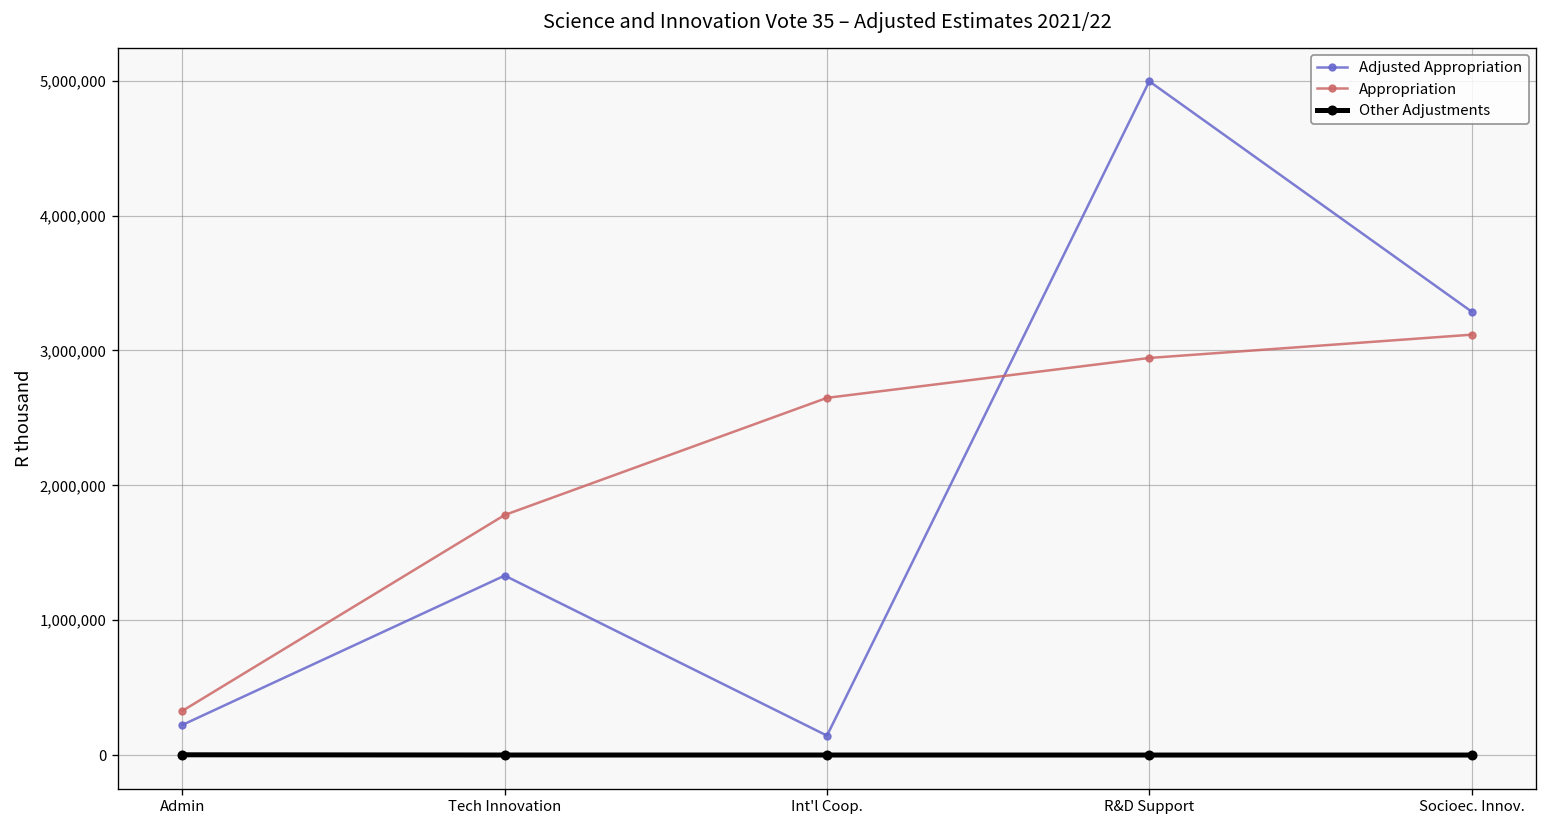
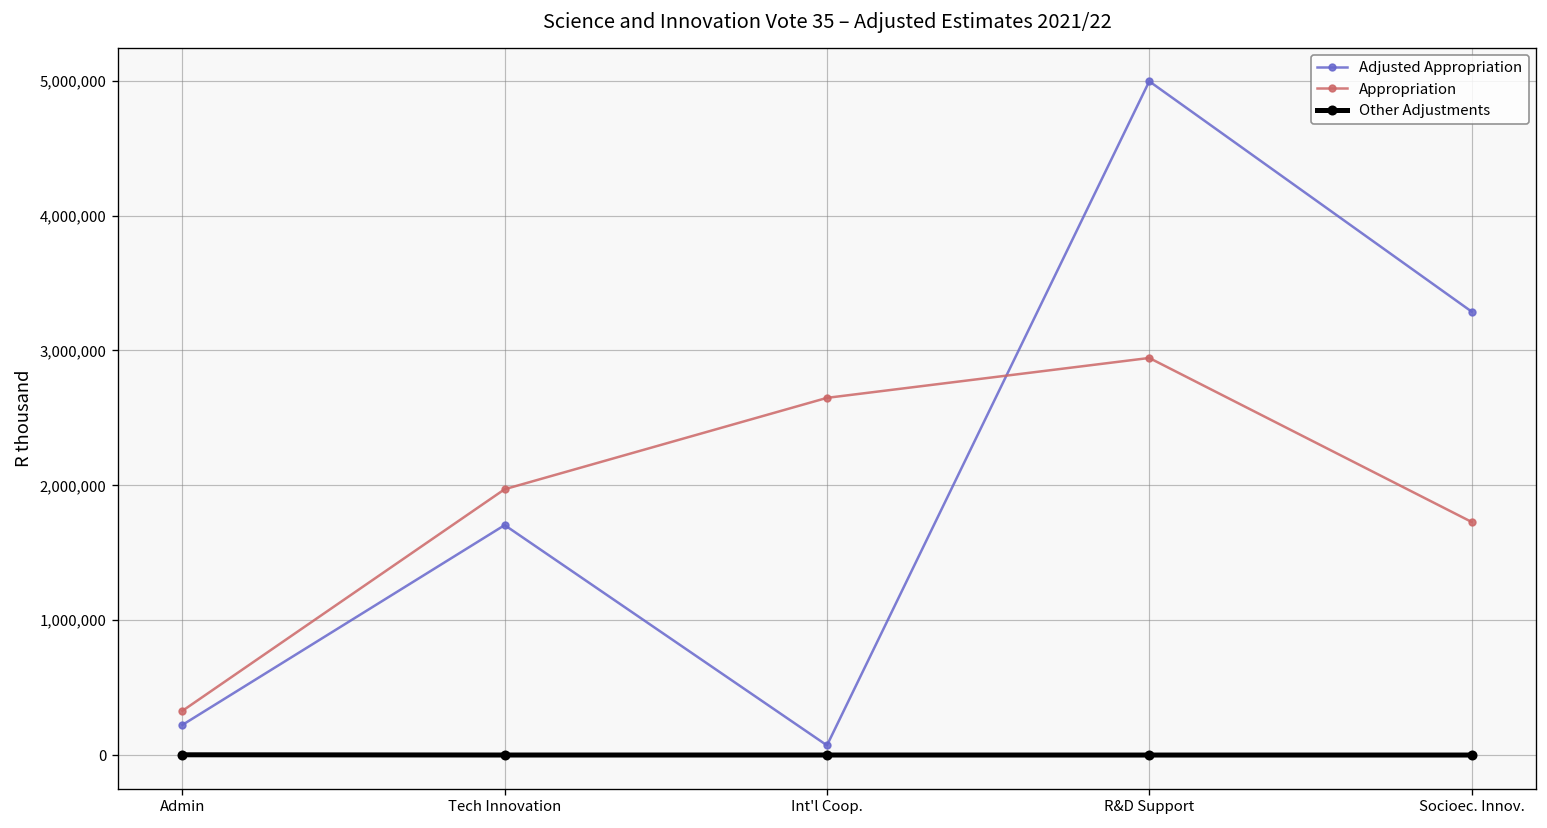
  {
    "Adjusted Appropriation": {
      "Admin": "220,000",
-     "Tech Innovation": "1,330,000",
-     "Int'l Coop.": "140,000",
+     "Tech Innovation": "1,710,000",
+     "Int'l Coop.": "70,000",
      "R&D Support": "5,000,000",
      "Socioec. Innov.": "3,290,000"
    },
    "Appropriation": {
      "Admin": "330,000",
-     "Tech Innovation": "1,780,000",
+     "Tech Innovation": "1,970,000",
      "Int'l Coop.": "2,650,000",
      "R&D Support": "2,940,000",
-     "Socioec. Innov.": "3,120,000"
+     "Socioec. Innov.": "1,730,000"
    },
    "Other Adjustments": {
      "Admin": "0",
      "Tech Innovation": "0",
      "Int'l Coop.": "0",
      "R&D Support": "0",
      "Socioec. Innov.": "0"
    }
  }
